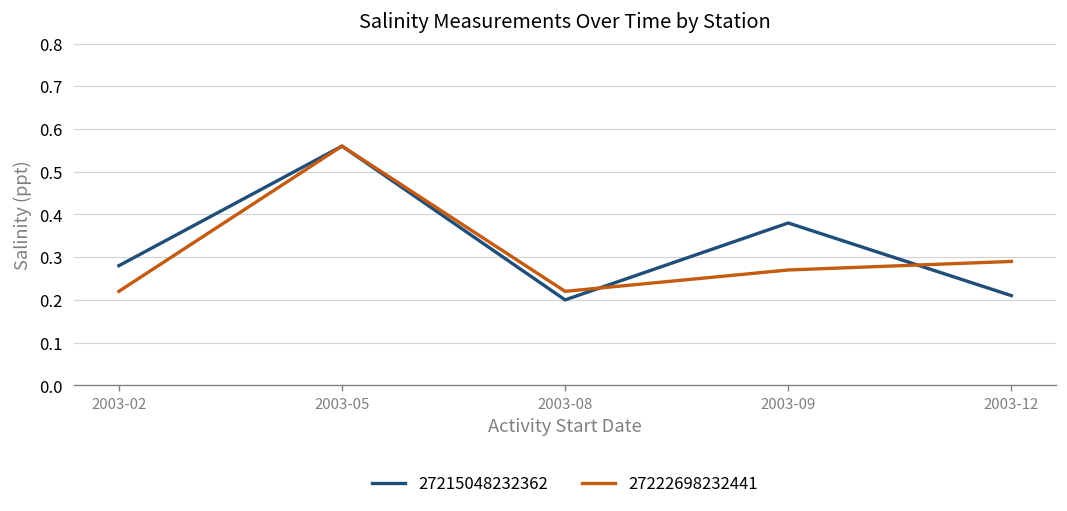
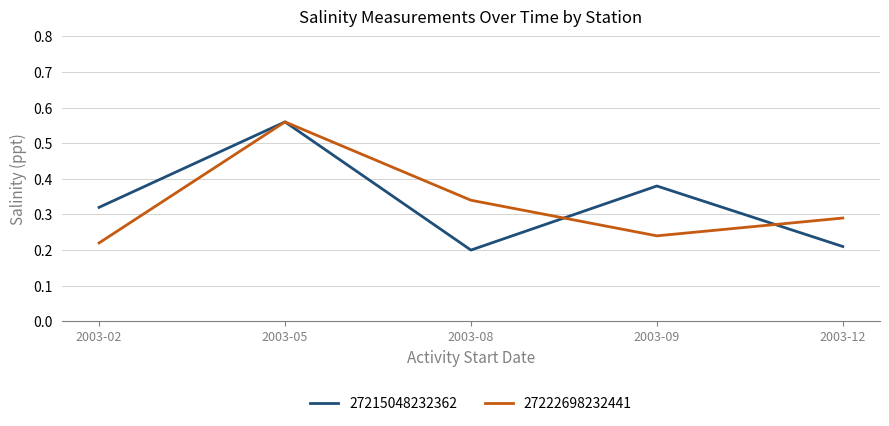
  {
    "27215048232362": {
-     "2003-02": 0.28,
+     "2003-02": 0.32,
      "2003-08": 0.20,
      "2003-09": 0.38,
      "2003-12": 0.21
    },
    "27222698232441": {
      "2003-02": 0.22,
-     "2003-08": 0.22,
-     "2003-09": 0.27,
+     "2003-08": 0.34,
+     "2003-09": 0.24,
      "2003-12": 0.29
    }
  }
